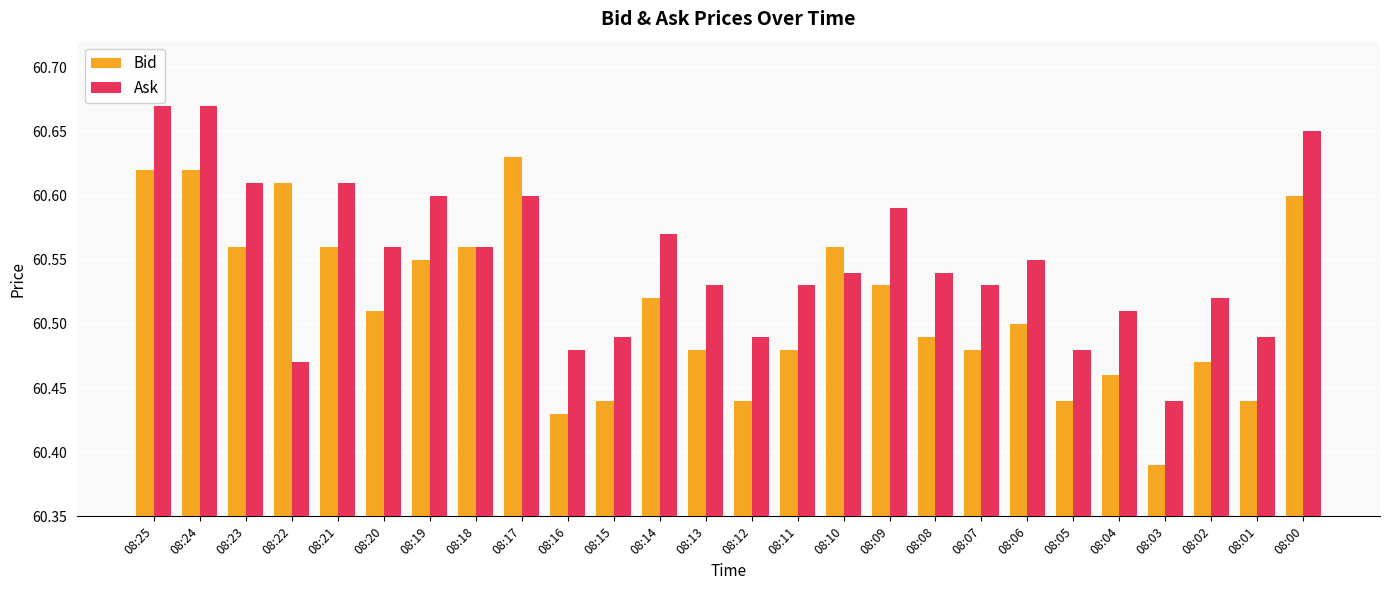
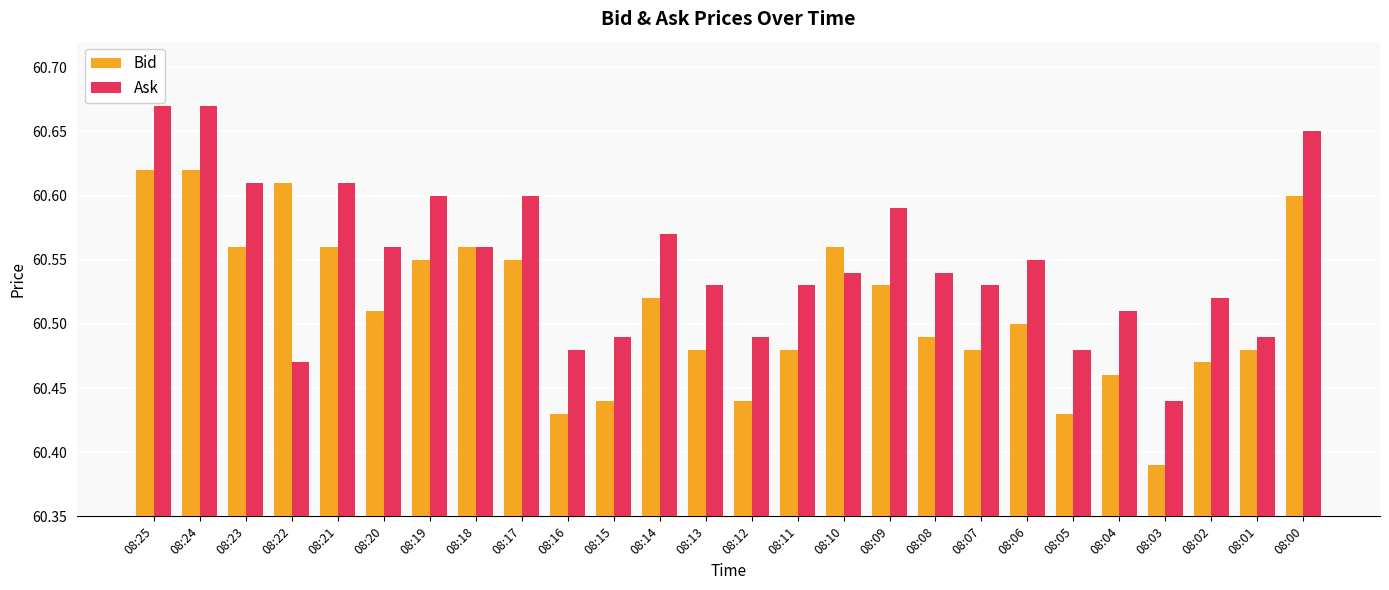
  {
    "Bid": {
      "08:25": 60.62,
      "08:24": 60.62,
      "08:23": 60.56,
      "08:22": 60.61,
      "08:21": 60.56,
      "08:20": 60.51,
      "08:19": 60.55,
      "08:18": 60.56,
-     "08:17": 60.63,
+     "08:17": 60.55,
      "08:16": 60.43,
      "08:15": 60.44,
      "08:14": 60.52,
      "08:13": 60.48,
      "08:12": 60.44,
      "08:11": 60.48,
      "08:10": 60.56,
      "08:09": 60.53,
      "08:08": 60.49,
      "08:07": 60.48,
      "08:06": 60.50,
-     "08:05": 60.44,
+     "08:05": 60.43,
      "08:04": 60.46,
      "08:03": 60.39,
      "08:02": 60.47,
-     "08:01": 60.44,
+     "08:01": 60.48,
      "08:00": 60.60
    },
    "Ask": {
      "08:25": 60.67,
      "08:24": 60.67,
      "08:23": 60.61,
      "08:22": 60.47,
      "08:21": 60.61,
      "08:20": 60.56,
      "08:19": 60.60,
      "08:18": 60.56,
      "08:17": 60.60,
      "08:16": 60.48,
      "08:15": 60.49,
      "08:14": 60.57,
      "08:13": 60.53,
      "08:12": 60.49,
      "08:11": 60.53,
      "08:10": 60.54,
      "08:09": 60.59,
      "08:08": 60.54,
      "08:07": 60.53,
      "08:06": 60.55,
      "08:05": 60.48,
      "08:04": 60.51,
      "08:03": 60.44,
      "08:02": 60.52,
      "08:01": 60.49,
      "08:00": 60.65
    }
  }
